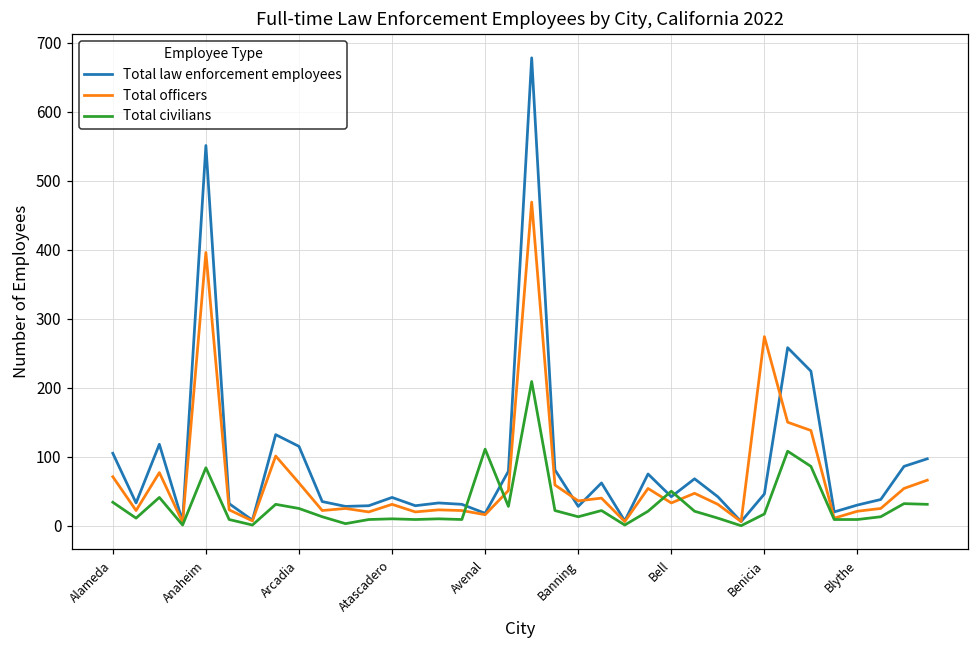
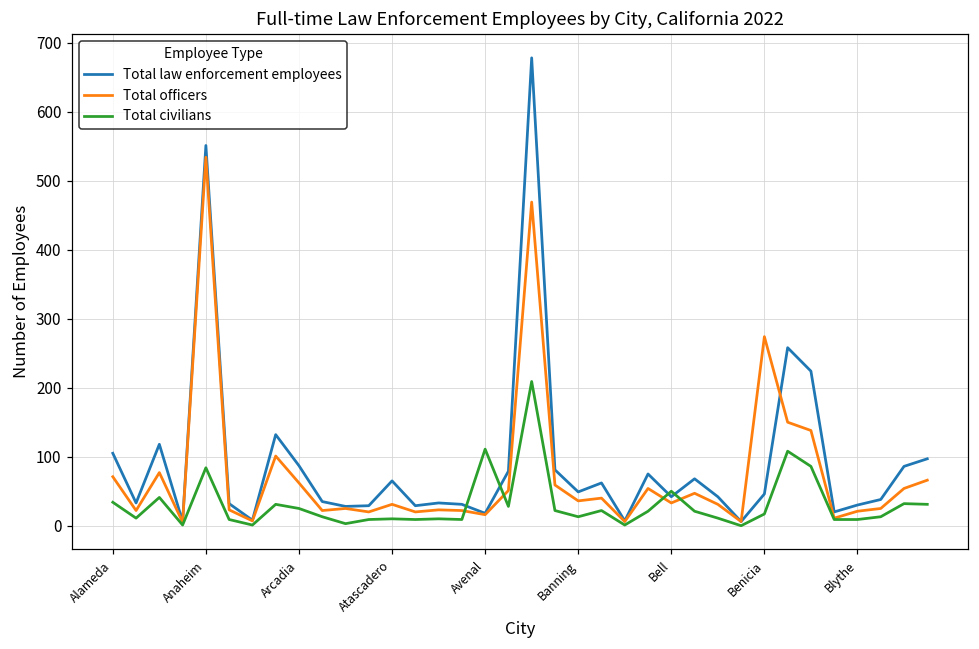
  {
    "Total law enforcement employees": {
      "Alameda": 110,
      "Anaheim": 550,
-     "Arcadia": 120,
-     "Atascadero": 40,
-     "Banning": 30,
+     "Arcadia": 90,
+     "Atascadero": 70,
+     "Banning": 50,
      "Bell": 40,
      "Benicia": 50,
      "Blythe": 30
    },
    "Total officers": {
      "Alameda": 70,
-     "Anaheim": 400,
+     "Anaheim": 530,
      "Arcadia": 60,
      "Atascadero": 30,
      "Banning": 40,
      "Bell": 30,
      "Benicia": 270,
      "Blythe": 20
    },
    "Total civilians": {
      "Alameda": 30,
      "Anaheim": 80,
      "Arcadia": 30,
      "Atascadero": 10,
      "Avenal": 110,
      "Banning": 10,
      "Bell": 50,
      "Benicia": 20,
      "Blythe": 10
    }
  }
